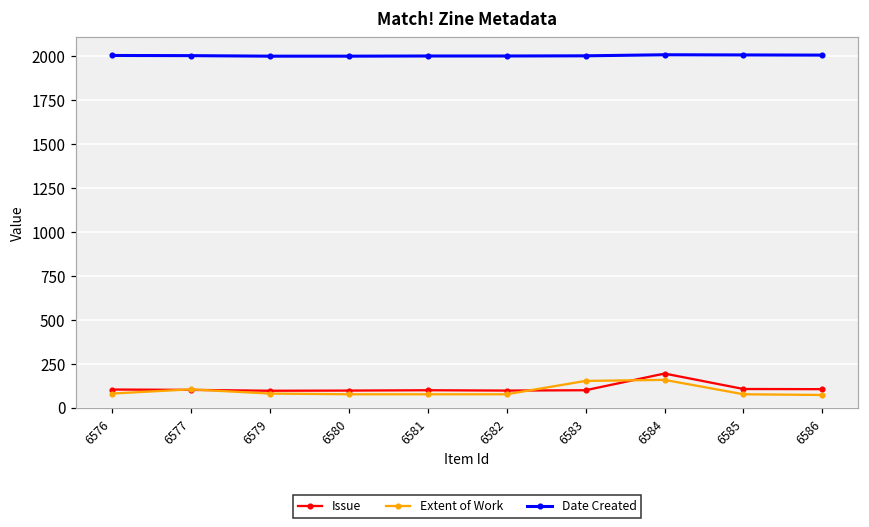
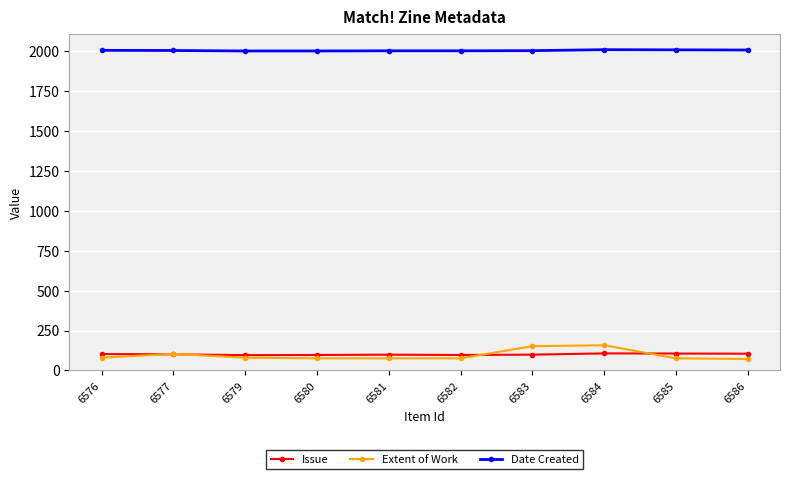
  {
    "Issue": {
      "6576": 100,
      "6579": 100,
      "6580": 100,
      "6581": 100,
      "6582": 100,
      "6583": 100,
-     "6584": 190,
+     "6584": 110,
      "6585": 110,
      "6586": 110
    },
    "Extent of Work": {
      "6576": 80,
      "6579": 80,
      "6580": 80,
      "6581": 80,
      "6582": 80,
      "6583": 150,
      "6584": 160,
      "6585": 80,
      "6586": 70
    },
    "Date Created": {
      "6576": 2010,
      "6577": 2000,
      "6579": 2000,
      "6580": 2000,
      "6581": 2000,
      "6582": 2000,
      "6583": 2000,
      "6584": 2010,
      "6585": 2010,
      "6586": 2010
    }
  }
